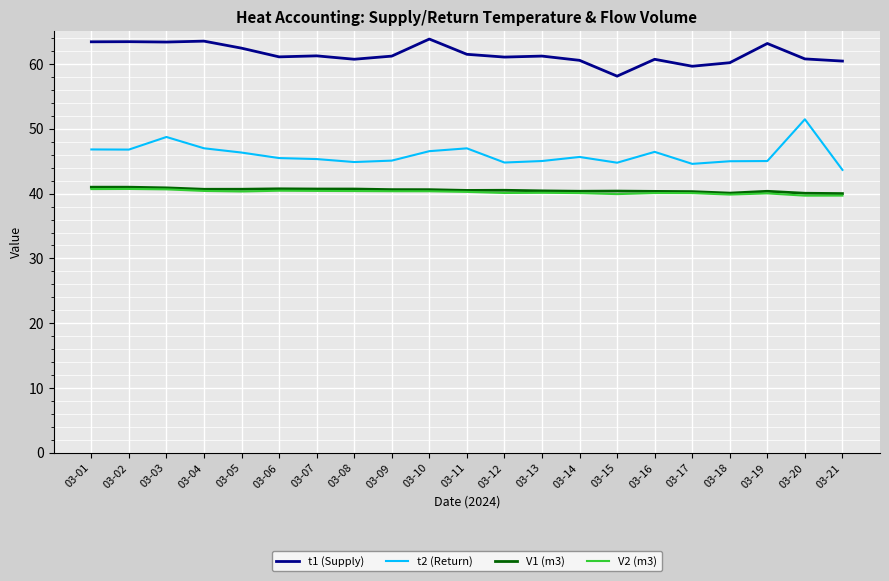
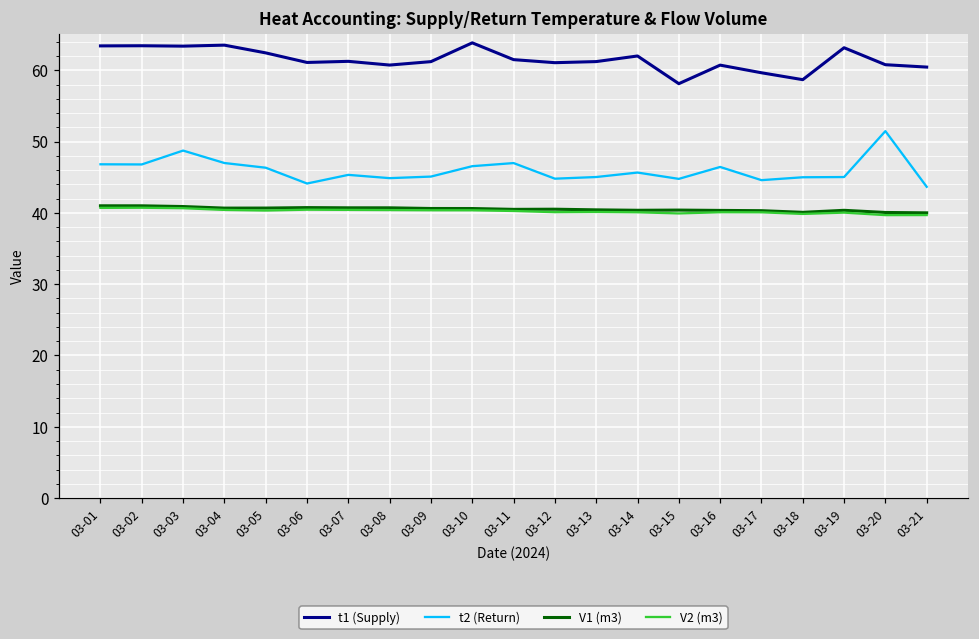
  {
    "t1 (Supply)": {
      "03-01": 63,
      "03-02": 63,
      "03-03": 63,
      "03-04": 64,
      "03-05": 62,
      "03-06": 61,
      "03-07": 61,
      "03-08": 61,
      "03-09": 61,
      "03-10": 64,
      "03-11": 62,
      "03-12": 61,
      "03-13": 61,
-     "03-14": 61,
+     "03-14": 62,
      "03-15": 58,
      "03-16": 61,
      "03-17": 60,
-     "03-18": 60,
+     "03-18": 59,
      "03-19": 63,
      "03-20": 61,
      "03-21": 60
    },
    "t2 (Return)": {
      "03-01": 47,
      "03-02": 47,
      "03-03": 49,
      "03-04": 47,
      "03-05": 46,
-     "03-06": 45,
+     "03-06": 44,
      "03-07": 45,
      "03-08": 45,
      "03-09": 45,
      "03-10": 47,
      "03-11": 47,
      "03-12": 45,
      "03-13": 45,
      "03-14": 46,
      "03-15": 45,
      "03-16": 46,
      "03-17": 45,
      "03-18": 45,
      "03-19": 45,
      "03-20": 51,
      "03-21": 44
    },
    "V1 (m3)": {
      "03-12": 41,
      "03-15": 40
    },
    "V2 (m3)": {
      "03-12": 40,
      "03-15": 40
    }
  }
